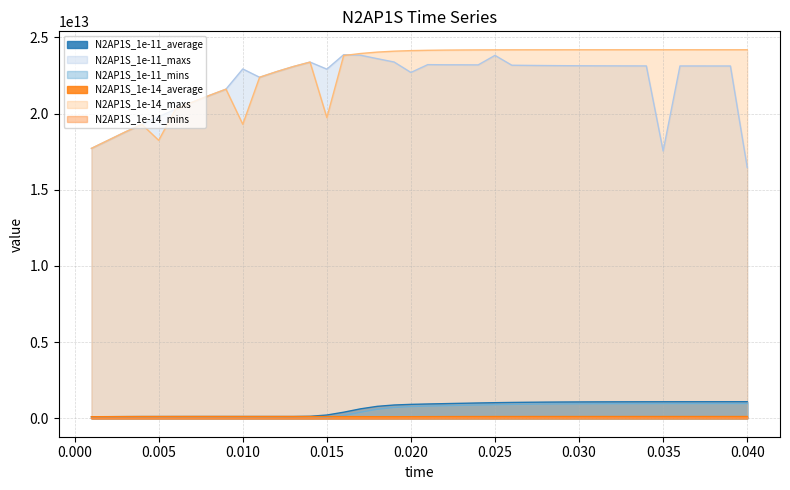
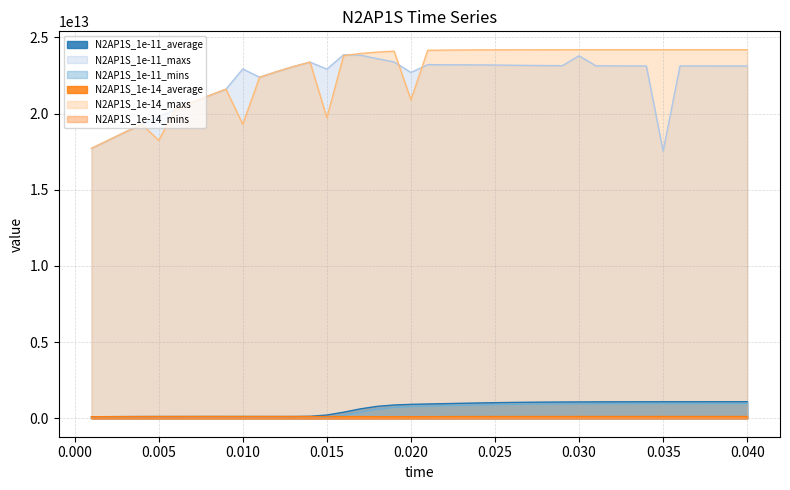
  {
    "N2AP1S_1e-11_maxs": {
      "0.010": 22900000000000,
      "0.015": 22900000000000,
      "0.020": 22700000000000,
-     "0.025": 23800000000000,
-     "0.030": 23100000000000,
+     "0.025": 23200000000000,
+     "0.030": 23800000000000,
      "0.035": 17500000000000,
-     "0.040": 16500000000000
+     "0.040": 23100000000000
    },
    "N2AP1S_1e-14_maxs": {
      "0.005": 18200000000000,
      "0.010": 19300000000000,
      "0.015": 19700000000000,
-     "0.020": 24100000000000,
+     "0.020": 20900000000000,
      "0.025": 24200000000000,
      "0.030": 24200000000000,
      "0.035": 24200000000000,
      "0.040": 24200000000000
    }
  }
